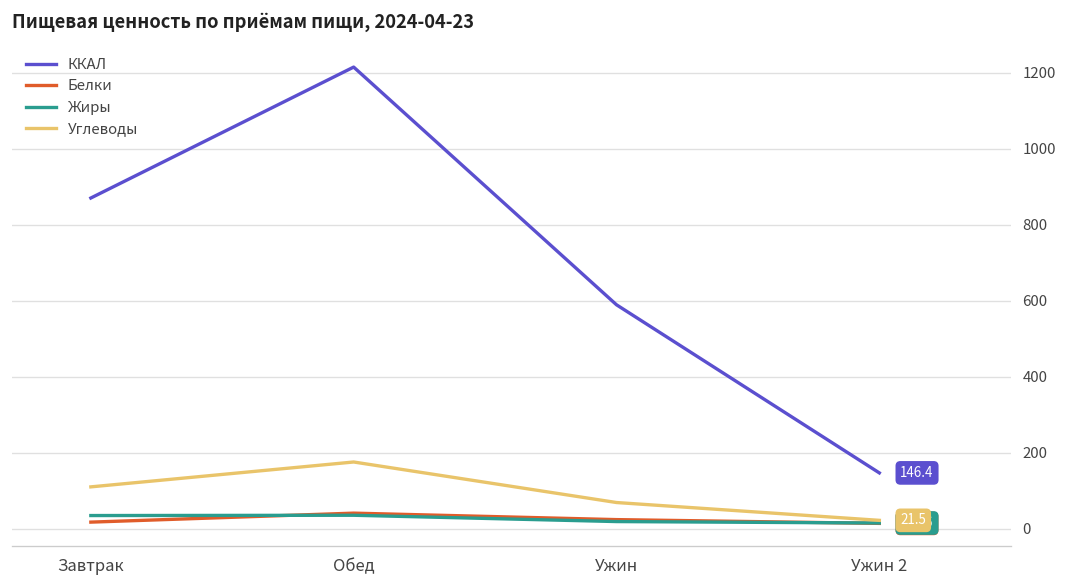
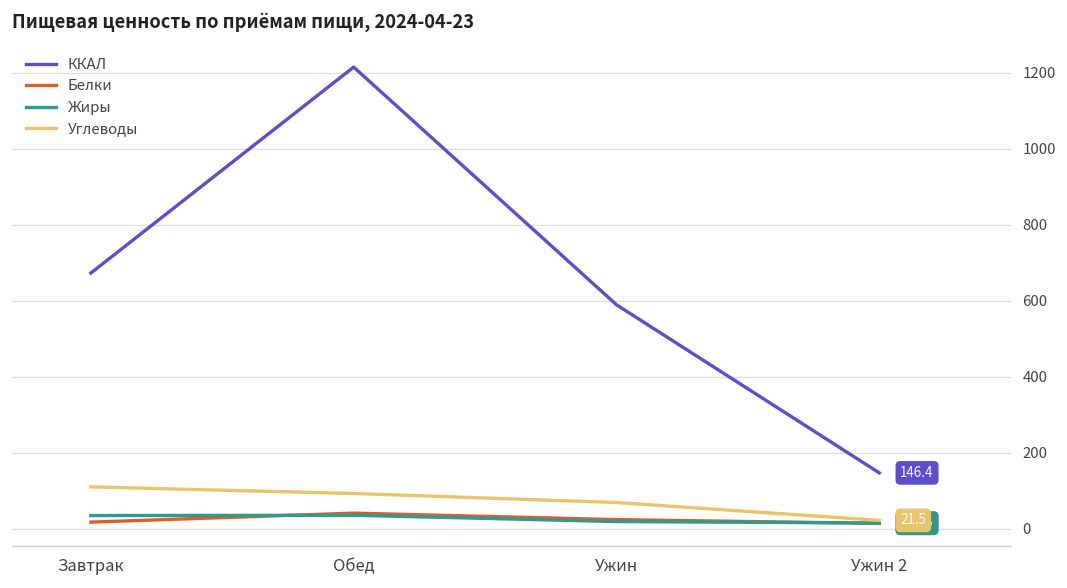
  {
    "ККАЛ": {
-     "Завтрак": 870,
+     "Завтрак": 670,
      "Обед": 1210,
      "Ужин": 590
    },
    "Белки": {
      "Завтрак": 20
    },
    "Жиры": {
      "Завтрак": 30
    },
    "Углеводы": {
      "Завтрак": 110,
-     "Обед": 180,
+     "Обед": 90,
      "Ужин": 70
    }
  }
